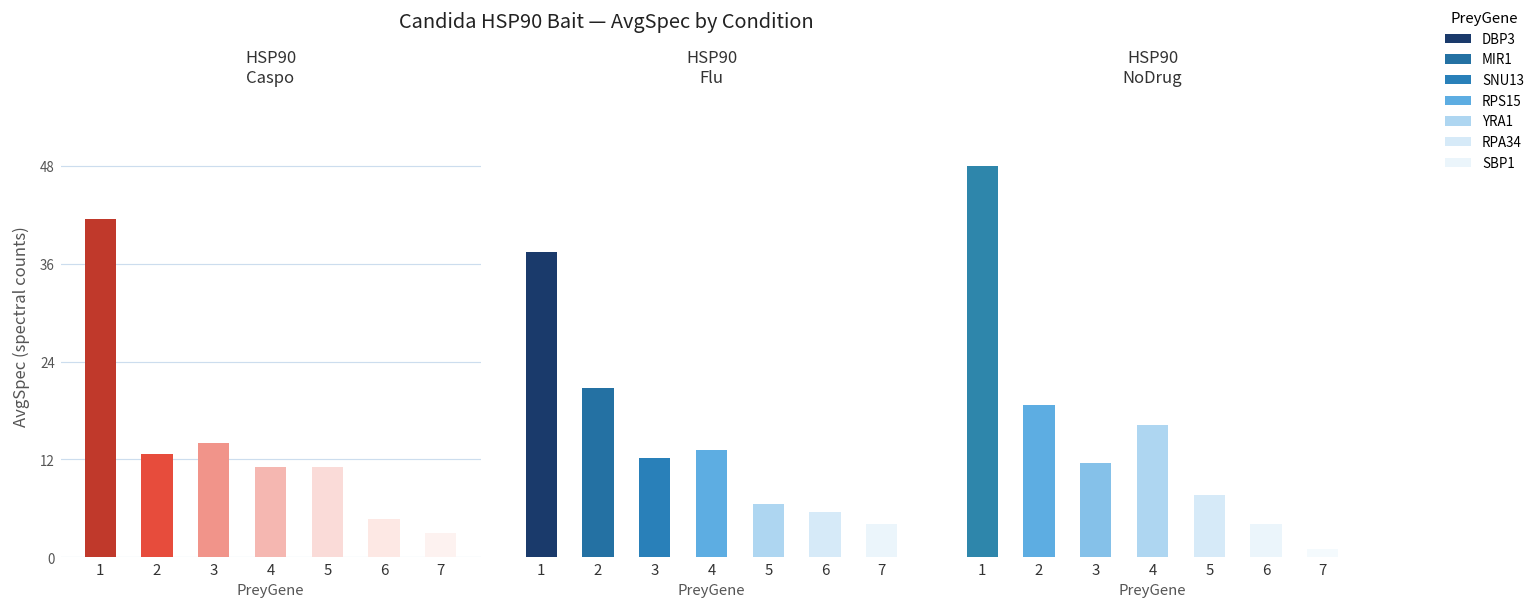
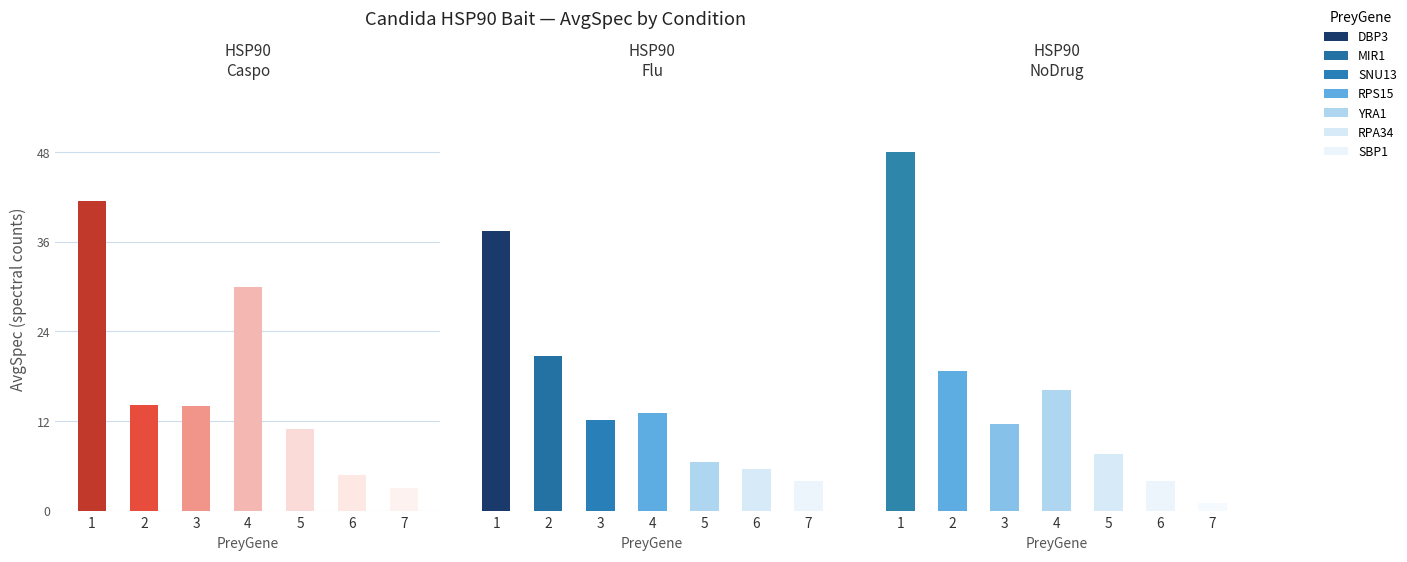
  {
    "HSP90 Caspo": {
      "1": 41,
-     "2": 13,
+     "2": 14,
      "3": 14,
-     "4": 11,
+     "4": 30,
      "5": 11,
      "6": 5,
      "7": 3
    }
  }
